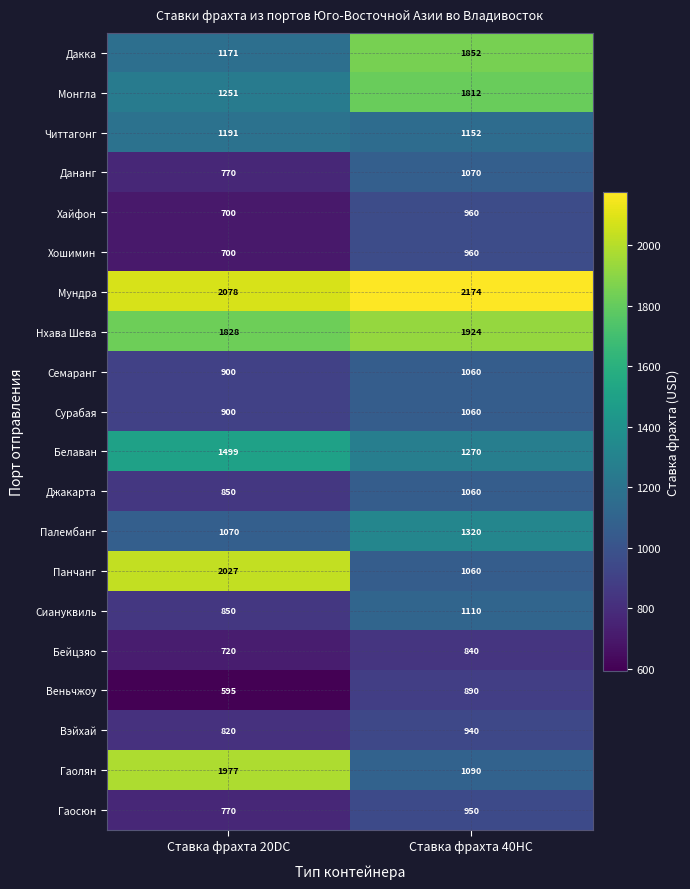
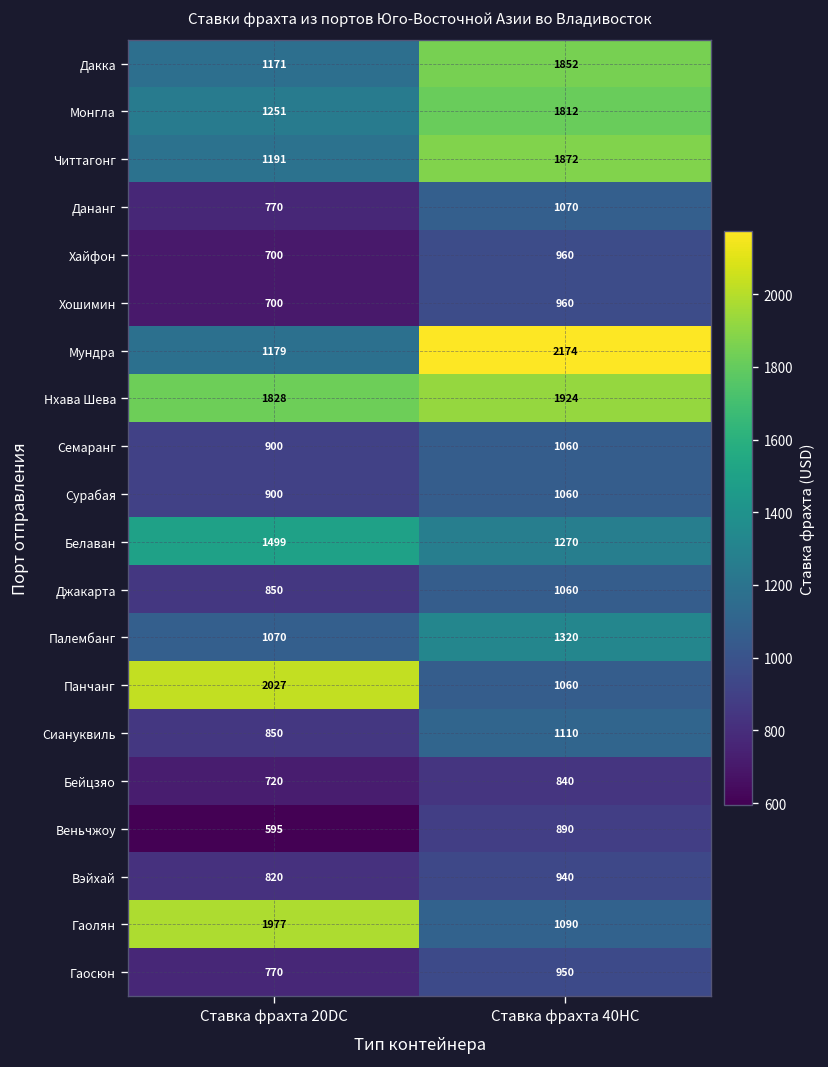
  {
    "Дакка": {
      "Ставка фрахта 20DC": 1171,
      "Ставка фрахта 40HC": 1852
    },
    "Монгла": {
      "Ставка фрахта 20DC": 1251,
      "Ставка фрахта 40HC": 1812
    },
    "Читтагонг": {
      "Ставка фрахта 20DC": 1191,
-     "Ставка фрахта 40HC": 1152
+     "Ставка фрахта 40HC": 1872
    },
    "Дананг": {
      "Ставка фрахта 20DC": 770,
      "Ставка фрахта 40HC": 1070
    },
    "Хайфон": {
      "Ставка фрахта 20DC": 700,
      "Ставка фрахта 40HC": 960
    },
    "Хошимин": {
      "Ставка фрахта 20DC": 700,
      "Ставка фрахта 40HC": 960
    },
    "Мундра": {
-     "Ставка фрахта 20DC": 2078,
+     "Ставка фрахта 20DC": 1179,
      "Ставка фрахта 40HC": 2174
    },
    "Нхава Шева": {
      "Ставка фрахта 20DC": 1828,
      "Ставка фрахта 40HC": 1924
    },
    "Семаранг": {
      "Ставка фрахта 20DC": 900,
      "Ставка фрахта 40HC": 1060
    },
    "Сурабая": {
      "Ставка фрахта 20DC": 900,
      "Ставка фрахта 40HC": 1060
    },
    "Белаван": {
      "Ставка фрахта 20DC": 1499,
      "Ставка фрахта 40HC": 1270
    },
    "Джакарта": {
      "Ставка фрахта 20DC": 850,
      "Ставка фрахта 40HC": 1060
    },
    "Палембанг": {
      "Ставка фрахта 20DC": 1070,
      "Ставка фрахта 40HC": 1320
    },
    "Панчанг": {
      "Ставка фрахта 20DC": 2027,
      "Ставка фрахта 40HC": 1060
    },
    "Сиануквиль": {
      "Ставка фрахта 20DC": 850,
      "Ставка фрахта 40HC": 1110
    },
    "Бейцзяо": {
      "Ставка фрахта 20DC": 720,
      "Ставка фрахта 40HC": 840
    },
    "Веньчжоу": {
      "Ставка фрахта 20DC": 595,
      "Ставка фрахта 40HC": 890
    },
    "Вэйхай": {
      "Ставка фрахта 20DC": 820,
      "Ставка фрахта 40HC": 940
    },
    "Гаолян": {
      "Ставка фрахта 20DC": 1977,
      "Ставка фрахта 40HC": 1090
    },
    "Гаосюн": {
      "Ставка фрахта 20DC": 770,
      "Ставка фрахта 40HC": 950
    }
  }
